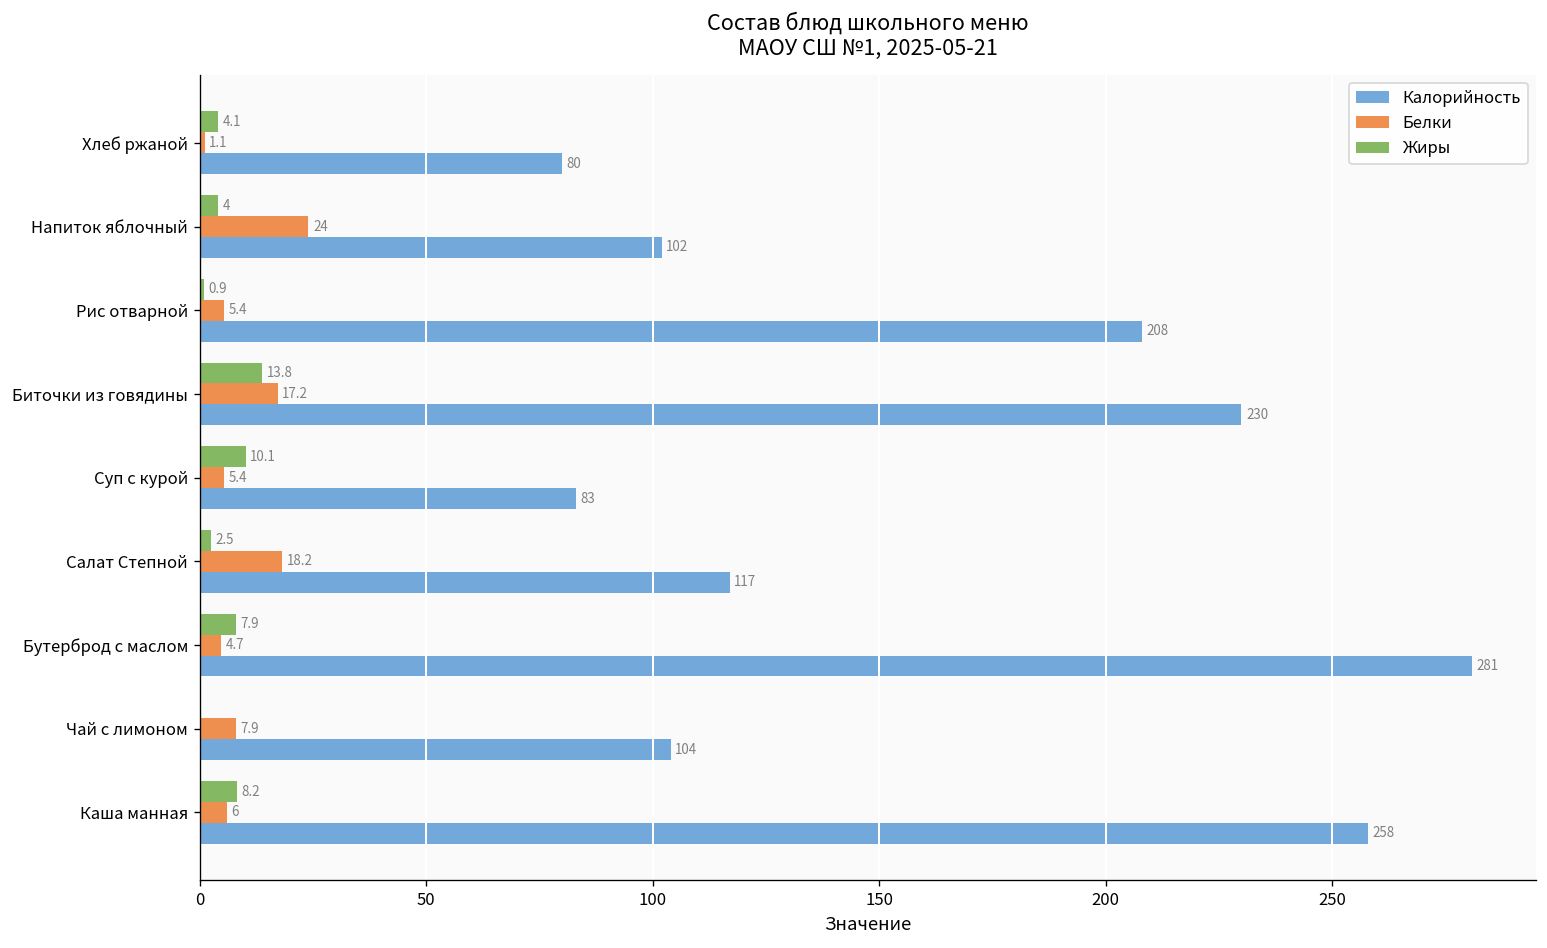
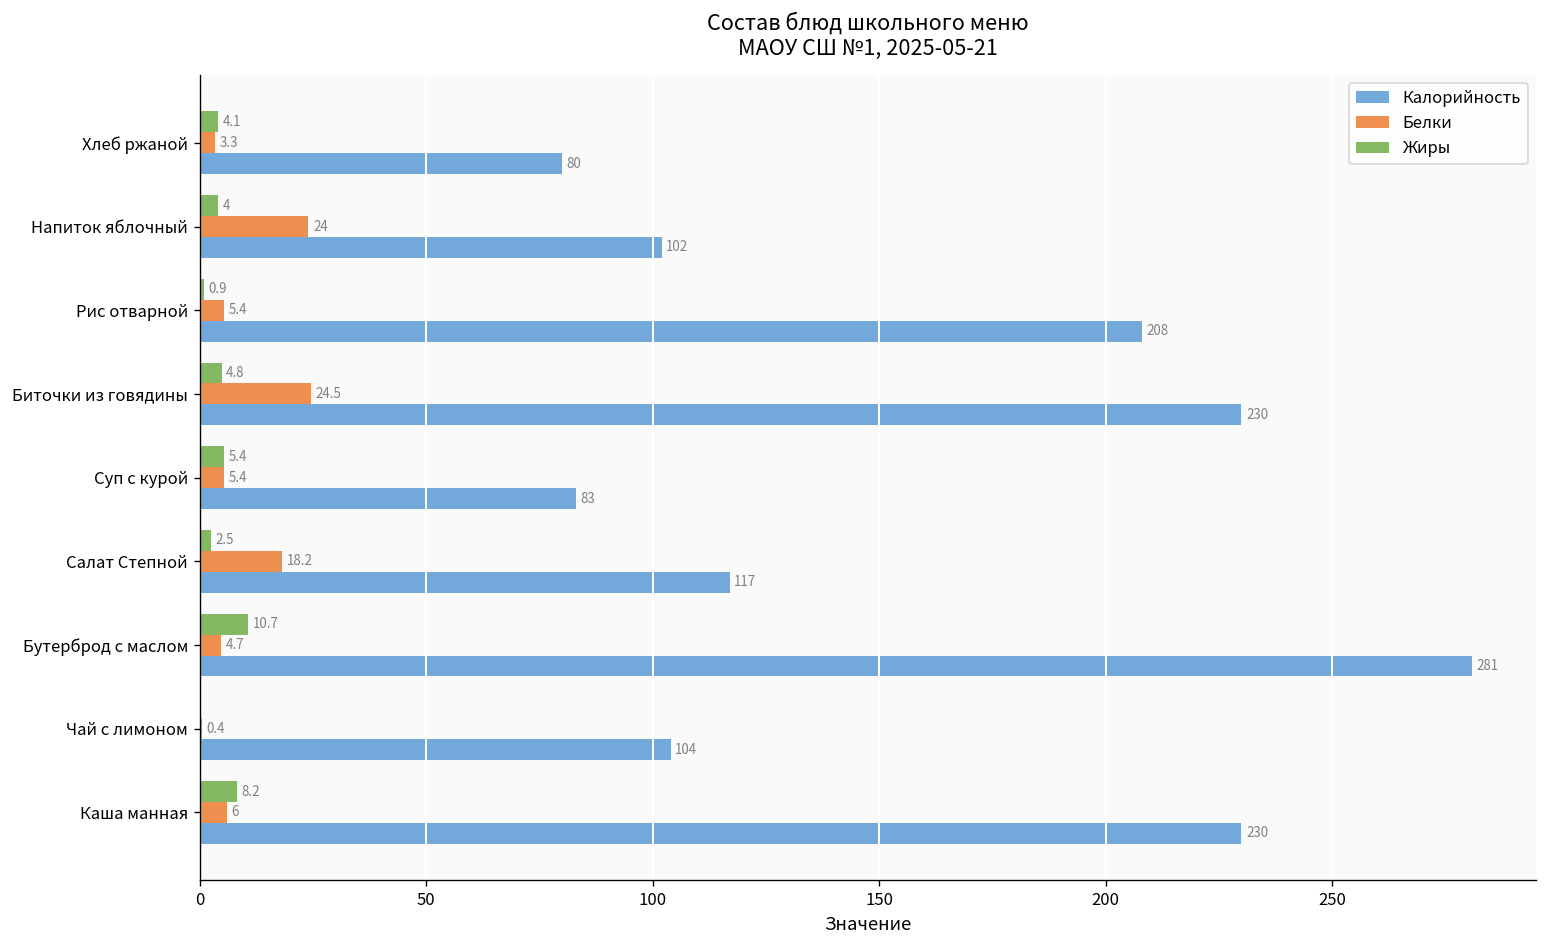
  {
    "Калорийность": {
      "Хлеб ржаной": 80,
      "Напиток яблочный": 102,
      "Рис отварной": 208,
      "Биточки из говядины": 230,
      "Суп с курой": 83,
      "Салат Степной": 117,
      "Бутерброд с маслом": 281,
      "Чай с лимоном": 104,
-     "Каша манная": 258
+     "Каша манная": 230
    },
    "Белки": {
-     "Хлеб ржаной": 1.1,
+     "Хлеб ржаной": 3.3,
      "Напиток яблочный": 24,
      "Рис отварной": 5.4,
-     "Биточки из говядины": 17.2,
+     "Биточки из говядины": 24.5,
      "Суп с курой": 5.4,
      "Салат Степной": 18.2,
      "Бутерброд с маслом": 4.7,
-     "Чай с лимоном": 7.9,
+     "Чай с лимоном": 0.4,
      "Каша манная": 6
    },
    "Жиры": {
      "Хлеб ржаной": 4.1,
      "Напиток яблочный": 4,
      "Рис отварной": 0.9,
-     "Биточки из говядины": 13.8,
-     "Суп с курой": 10.1,
+     "Биточки из говядины": 4.8,
+     "Суп с курой": 5.4,
      "Салат Степной": 2.5,
-     "Бутерброд с маслом": 7.9,
+     "Бутерброд с маслом": 10.7,
      "Каша манная": 8.2
    }
  }
